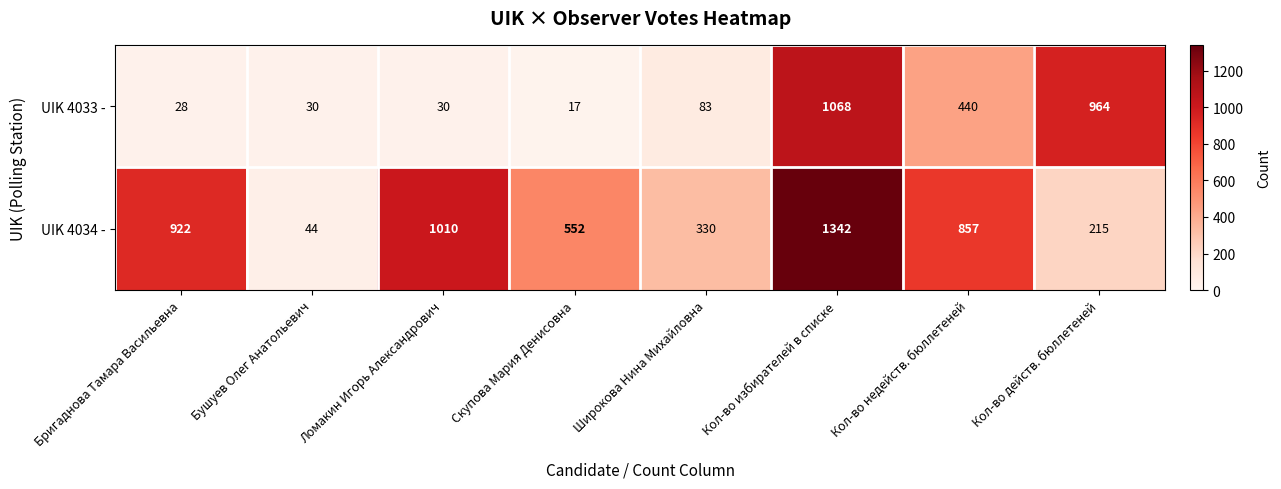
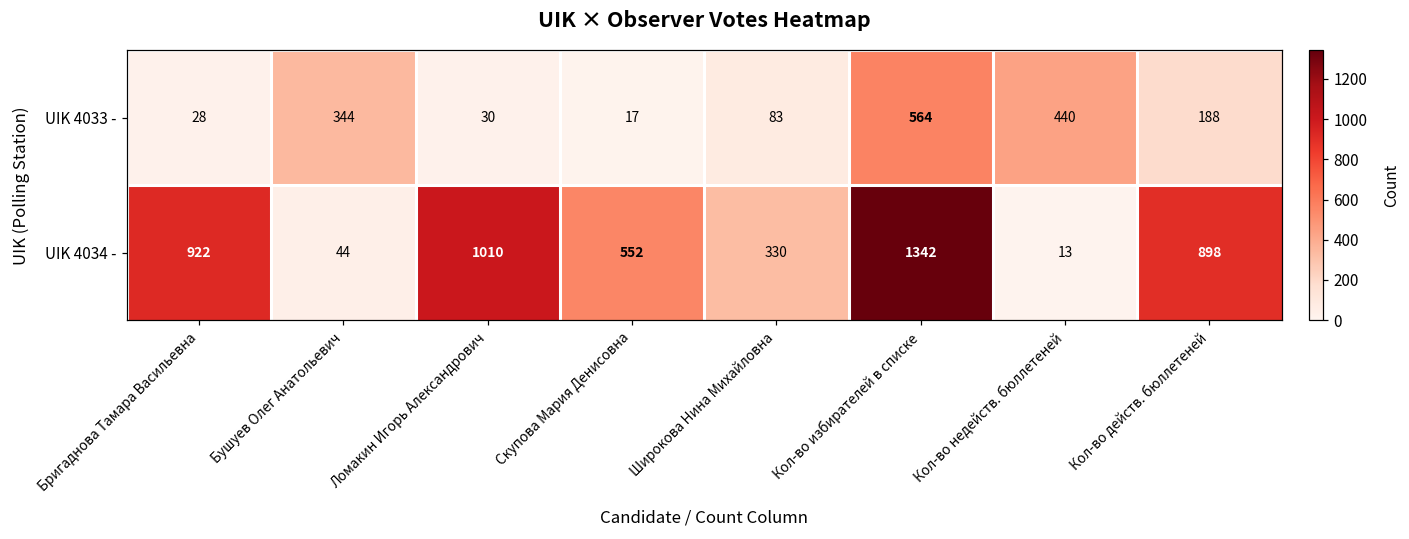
  {
    "UIK 4033 -": {
      "Бригаднова Тамара Васильевна": 28,
-     "Бушуев Олег Анатольевич": 30,
+     "Бушуев Олег Анатольевич": 344,
      "Ломакин Игорь Александрович": 30,
      "Скупова Мария Денисовна": 17,
      "Широкова Нина Михайловна": 83,
-     "Кол-во избирателей в списке": 1068,
+     "Кол-во избирателей в списке": 564,
      "Кол-во недейств. бюллетеней": 440,
-     "Кол-во действ. бюллетеней": 964
+     "Кол-во действ. бюллетеней": 188
    },
    "UIK 4034 -": {
      "Бригаднова Тамара Васильевна": 922,
      "Бушуев Олег Анатольевич": 44,
      "Ломакин Игорь Александрович": 1010,
      "Скупова Мария Денисовна": 552,
      "Широкова Нина Михайловна": 330,
      "Кол-во избирателей в списке": 1342,
-     "Кол-во недейств. бюллетеней": 857,
-     "Кол-во действ. бюллетеней": 215
+     "Кол-во недейств. бюллетеней": 13,
+     "Кол-во действ. бюллетеней": 898
    }
  }
